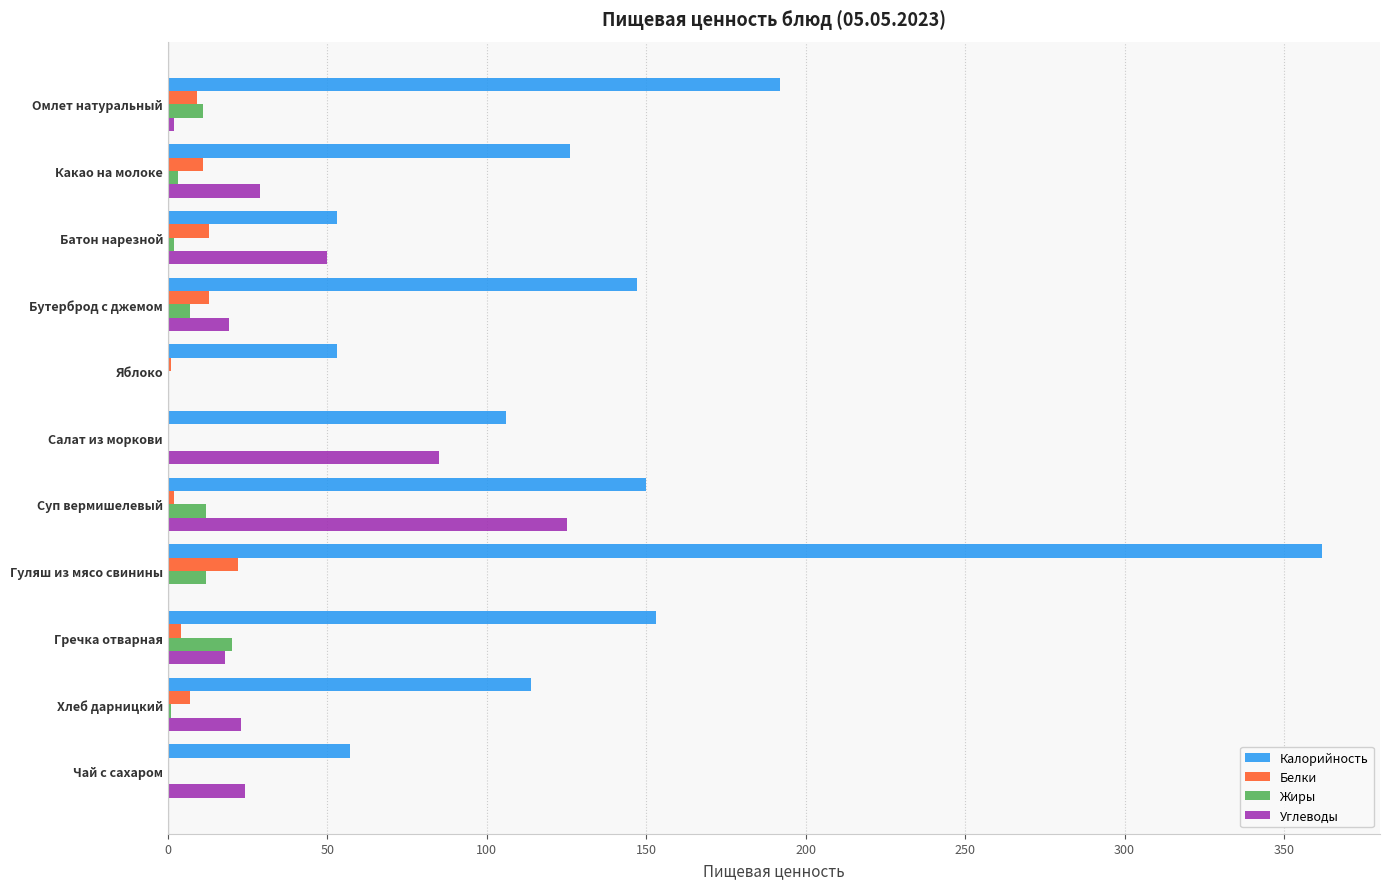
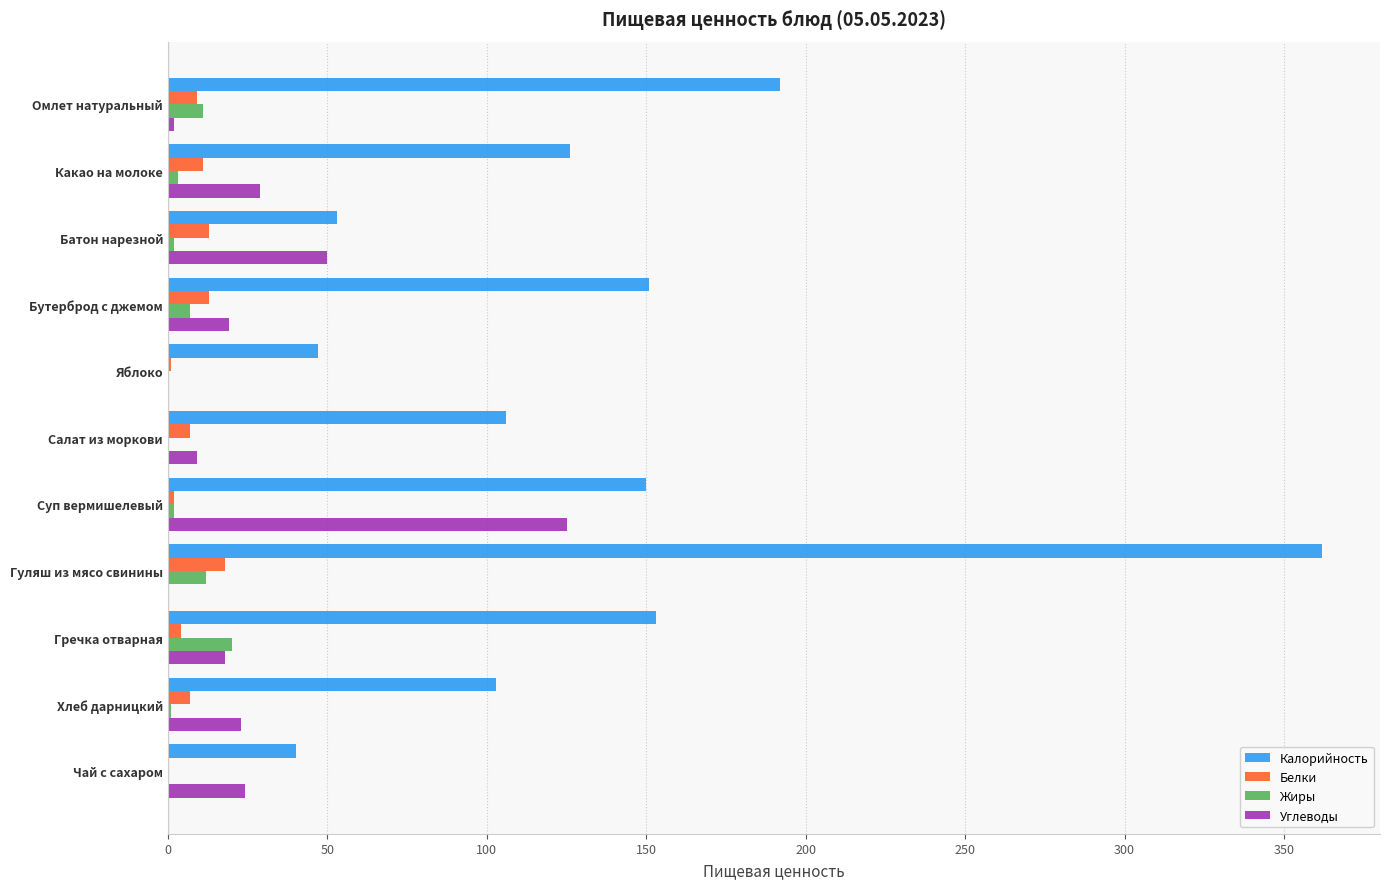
  {
    "Калорийность": {
      "Омлет натуральный": 192,
      "Какао на молоке": 126,
      "Батон нарезной": 53,
-     "Бутерброд с джемом": 147,
-     "Яблоко": 53,
+     "Бутерброд с джемом": 151,
+     "Яблоко": 47,
      "Салат из моркови": 106,
      "Суп вермишелевый": 150,
      "Гуляш из мясо свинины": 362,
      "Гречка отварная": 153,
-     "Хлеб дарницкий": 114,
-     "Чай с сахаром": 57
+     "Хлеб дарницкий": 103,
+     "Чай с сахаром": 40
    },
    "Белки": {
      "Омлет натуральный": 9,
      "Какао на молоке": 11,
      "Батон нарезной": 13,
      "Бутерброд с джемом": 13,
      "Яблоко": 1,
-     "Салат из моркови": 0,
+     "Салат из моркови": 7,
      "Суп вермишелевый": 2,
-     "Гуляш из мясо свинины": 22,
+     "Гуляш из мясо свинины": 18,
      "Гречка отварная": 4,
      "Хлеб дарницкий": 7,
      "Чай с сахаром": 0
    },
    "Жиры": {
      "Омлет натуральный": 11,
      "Какао на молоке": 3,
      "Батон нарезной": 2,
      "Бутерброд с джемом": 7,
      "Салат из моркови": 0,
-     "Суп вермишелевый": 12,
+     "Суп вермишелевый": 2,
      "Гуляш из мясо свинины": 12,
      "Гречка отварная": 20,
      "Хлеб дарницкий": 1,
      "Чай с сахаром": 0
    },
    "Углеводы": {
      "Омлет натуральный": 2,
      "Какао на молоке": 29,
      "Батон нарезной": 50,
      "Бутерброд с джемом": 19,
-     "Салат из моркови": 85,
+     "Салат из моркови": 9,
      "Суп вермишелевый": 125,
      "Гуляш из мясо свинины": 0,
      "Гречка отварная": 18,
      "Хлеб дарницкий": 23,
      "Чай с сахаром": 24
    }
  }
